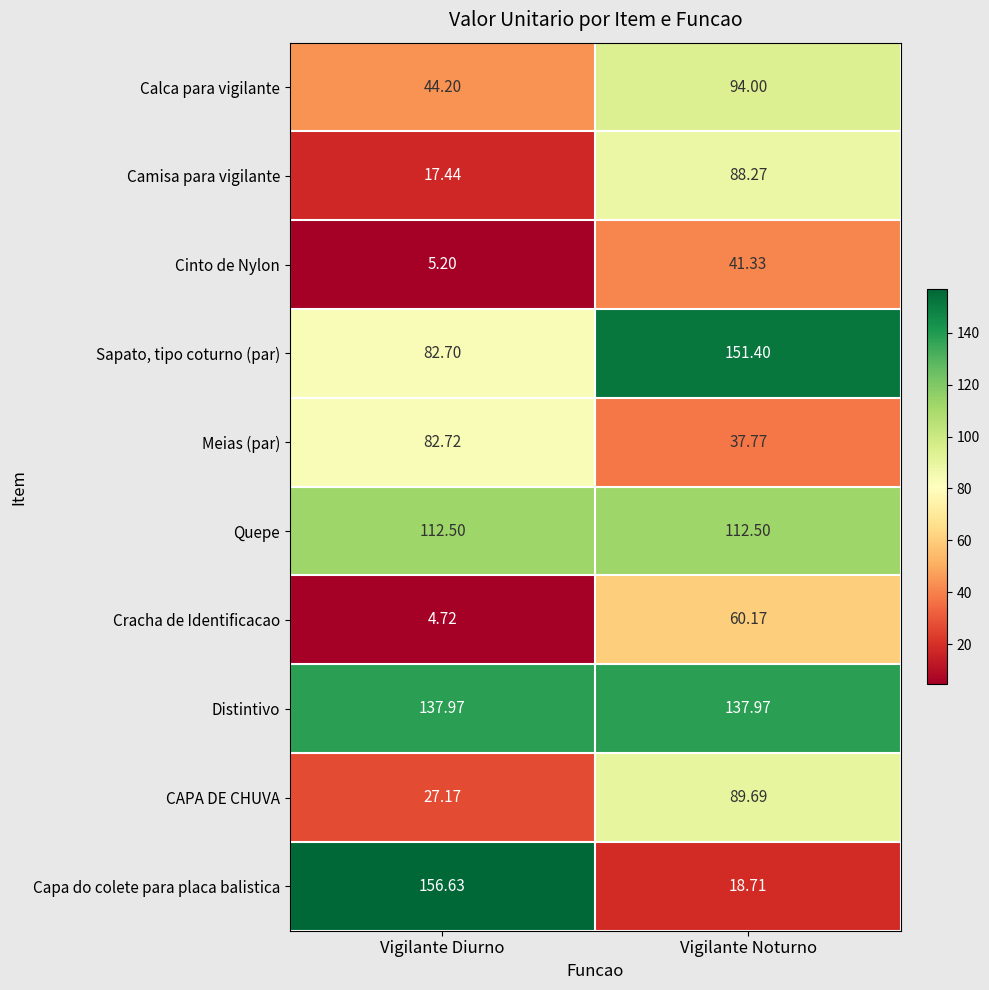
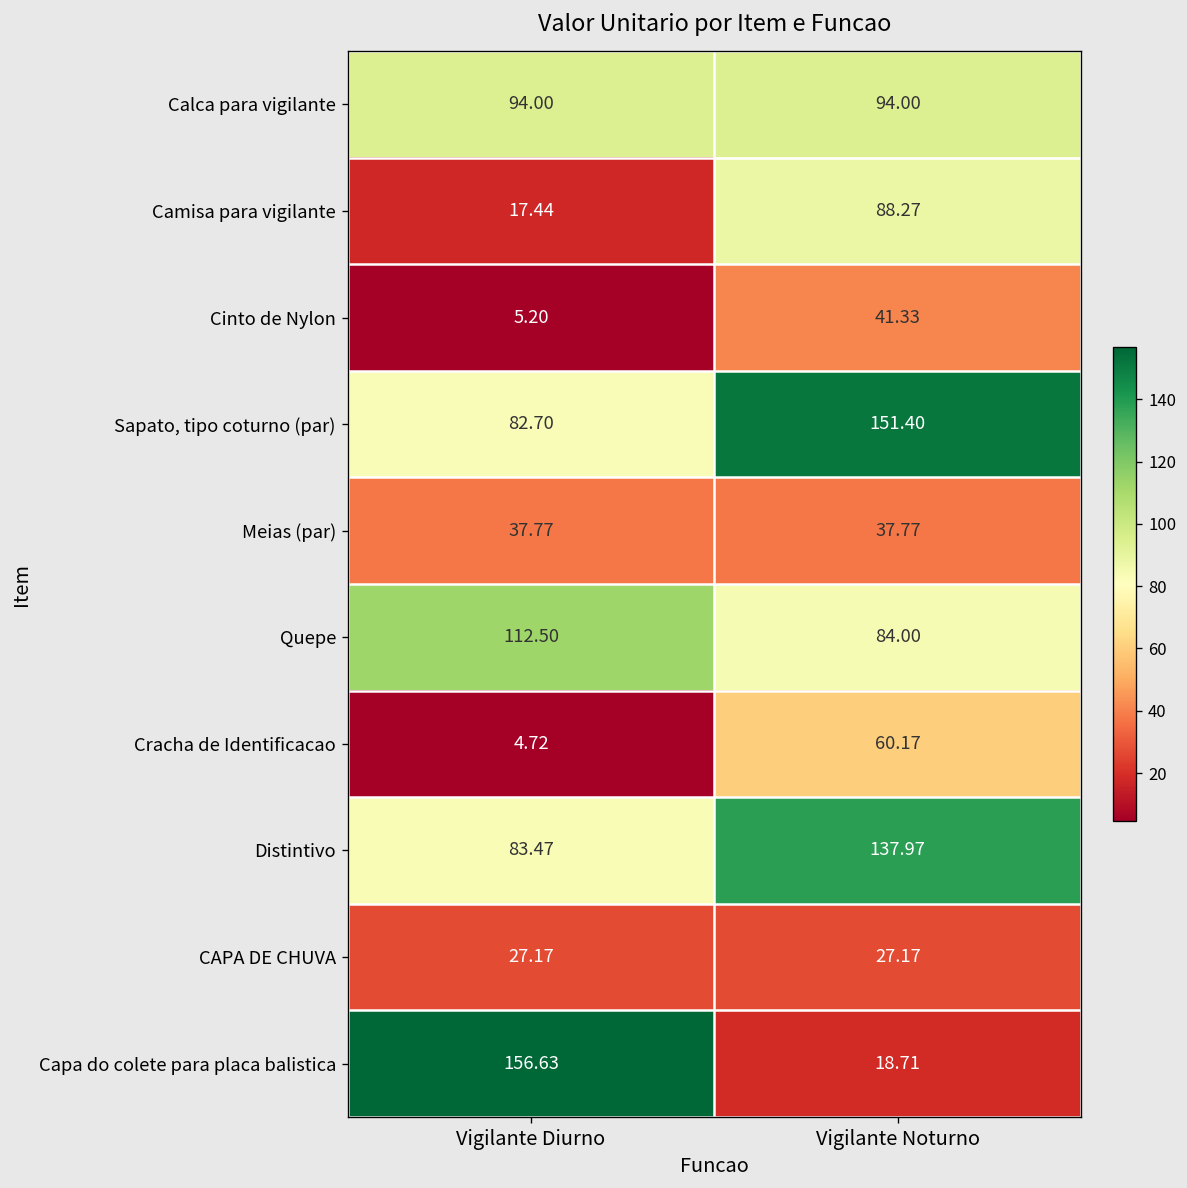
  {
    "Calca para vigilante": {
-     "Vigilante Diurno": 44.20,
+     "Vigilante Diurno": 94.00,
      "Vigilante Noturno": 94.00
    },
    "Camisa para vigilante": {
      "Vigilante Diurno": 17.44,
      "Vigilante Noturno": 88.27
    },
    "Cinto de Nylon": {
      "Vigilante Diurno": 5.20,
      "Vigilante Noturno": 41.33
    },
    "Sapato, tipo coturno (par)": {
      "Vigilante Diurno": 82.70,
      "Vigilante Noturno": 151.40
    },
    "Meias (par)": {
-     "Vigilante Diurno": 82.72,
+     "Vigilante Diurno": 37.77,
      "Vigilante Noturno": 37.77
    },
    "Quepe": {
      "Vigilante Diurno": 112.50,
-     "Vigilante Noturno": 112.50
+     "Vigilante Noturno": 84.00
    },
    "Cracha de Identificacao": {
      "Vigilante Diurno": 4.72,
      "Vigilante Noturno": 60.17
    },
    "Distintivo": {
-     "Vigilante Diurno": 137.97,
+     "Vigilante Diurno": 83.47,
      "Vigilante Noturno": 137.97
    },
    "CAPA DE CHUVA": {
      "Vigilante Diurno": 27.17,
-     "Vigilante Noturno": 89.69
+     "Vigilante Noturno": 27.17
    },
    "Capa do colete para placa balistica": {
      "Vigilante Diurno": 156.63,
      "Vigilante Noturno": 18.71
    }
  }
